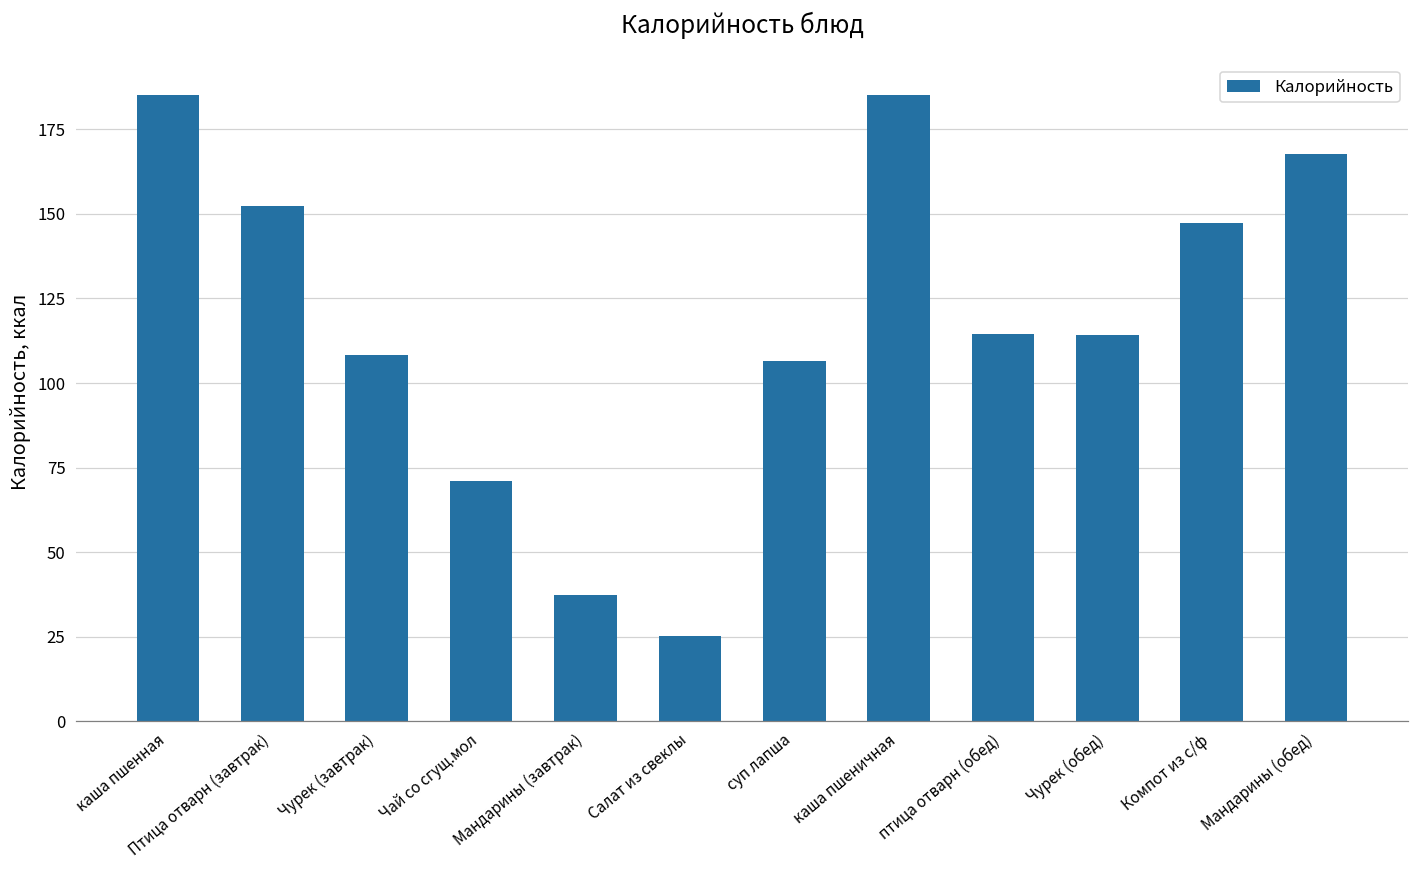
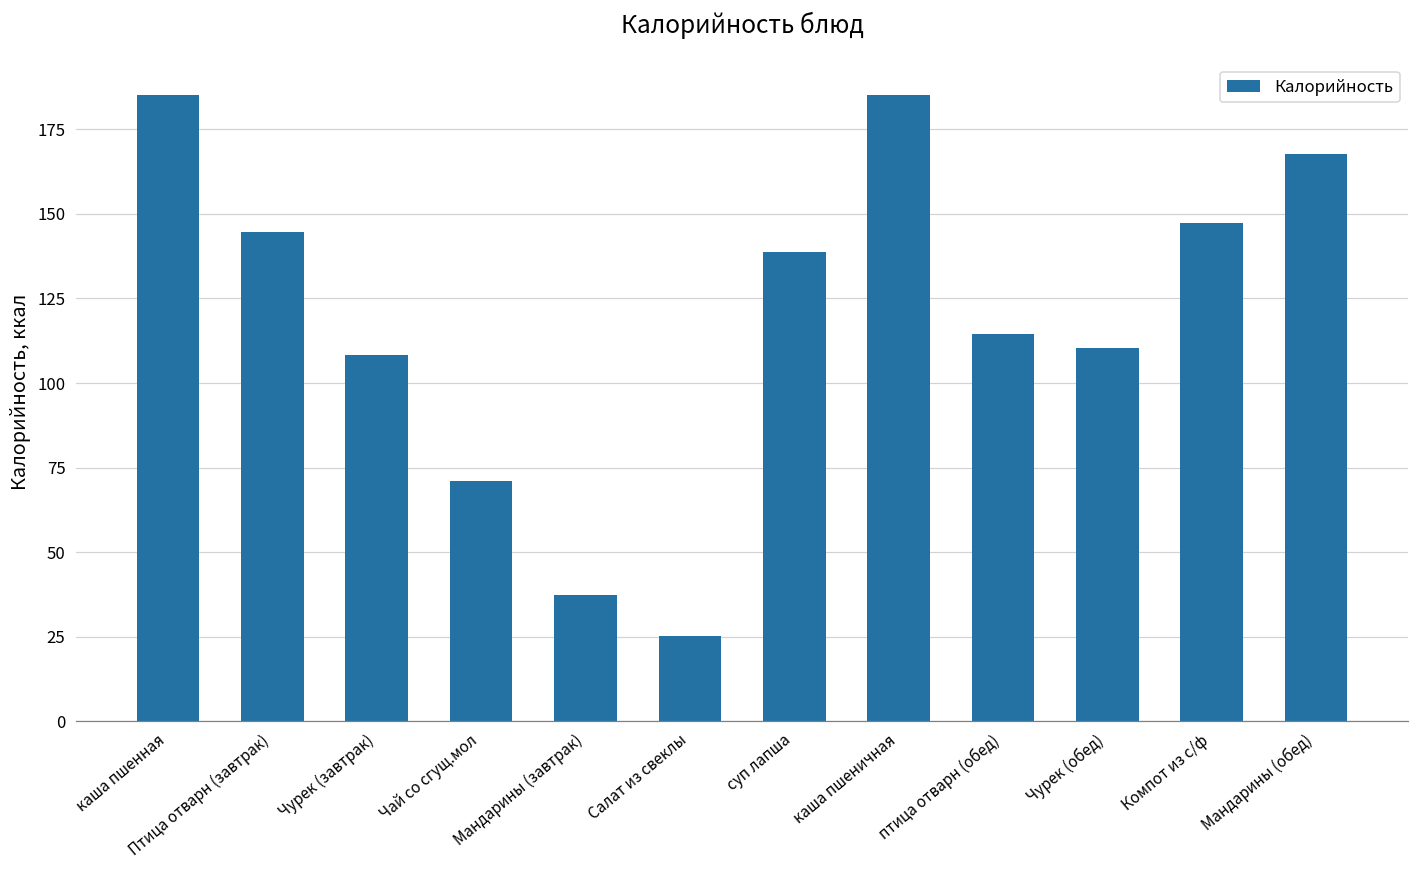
  {
    "каша пшенная": 185,
-   "Птица отварн (завтрак)": 152,
+   "Птица отварн (завтрак)": 145,
    "Чурек (завтрак)": 108,
    "Чай со сгущ.мол": 71,
    "Мандарины (завтрак)": 37,
    "Салат из свеклы": 25,
-   "суп лапша": 107,
+   "суп лапша": 139,
    "каша пшеничная": 185,
    "птица отварн (обед)": 114,
-   "Чурек (обед)": 114,
+   "Чурек (обед)": 110,
    "Компот из с/ф": 147,
    "Мандарины (обед)": 168
  }
